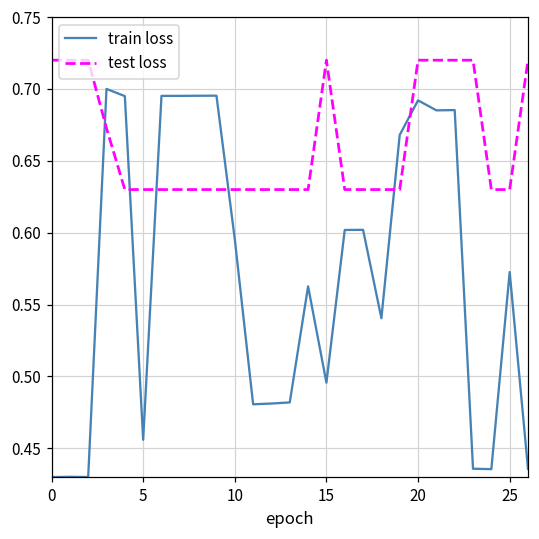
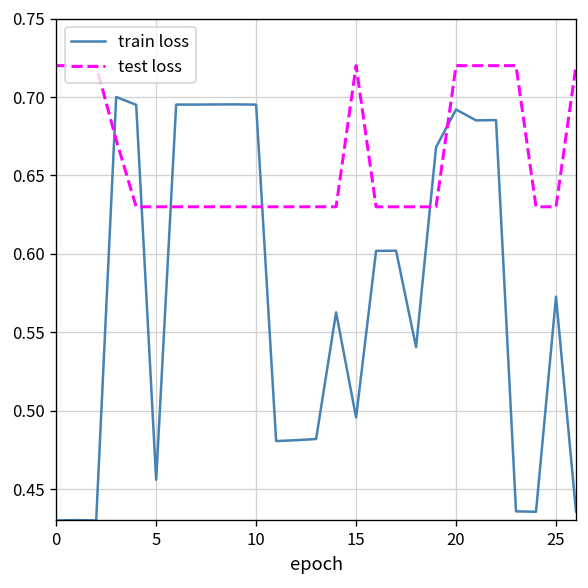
  {
    "train loss": {
      "0": 0.430,
      "5": 0.456,
-     "10": 0.596,
+     "10": 0.695,
      "15": 0.496,
      "20": 0.692,
      "25": 0.573
    },
    "test loss": {
      "0": 0.720,
      "5": 0.630,
      "10": 0.630,
      "15": 0.720,
      "20": 0.720,
      "25": 0.630
    }
  }
